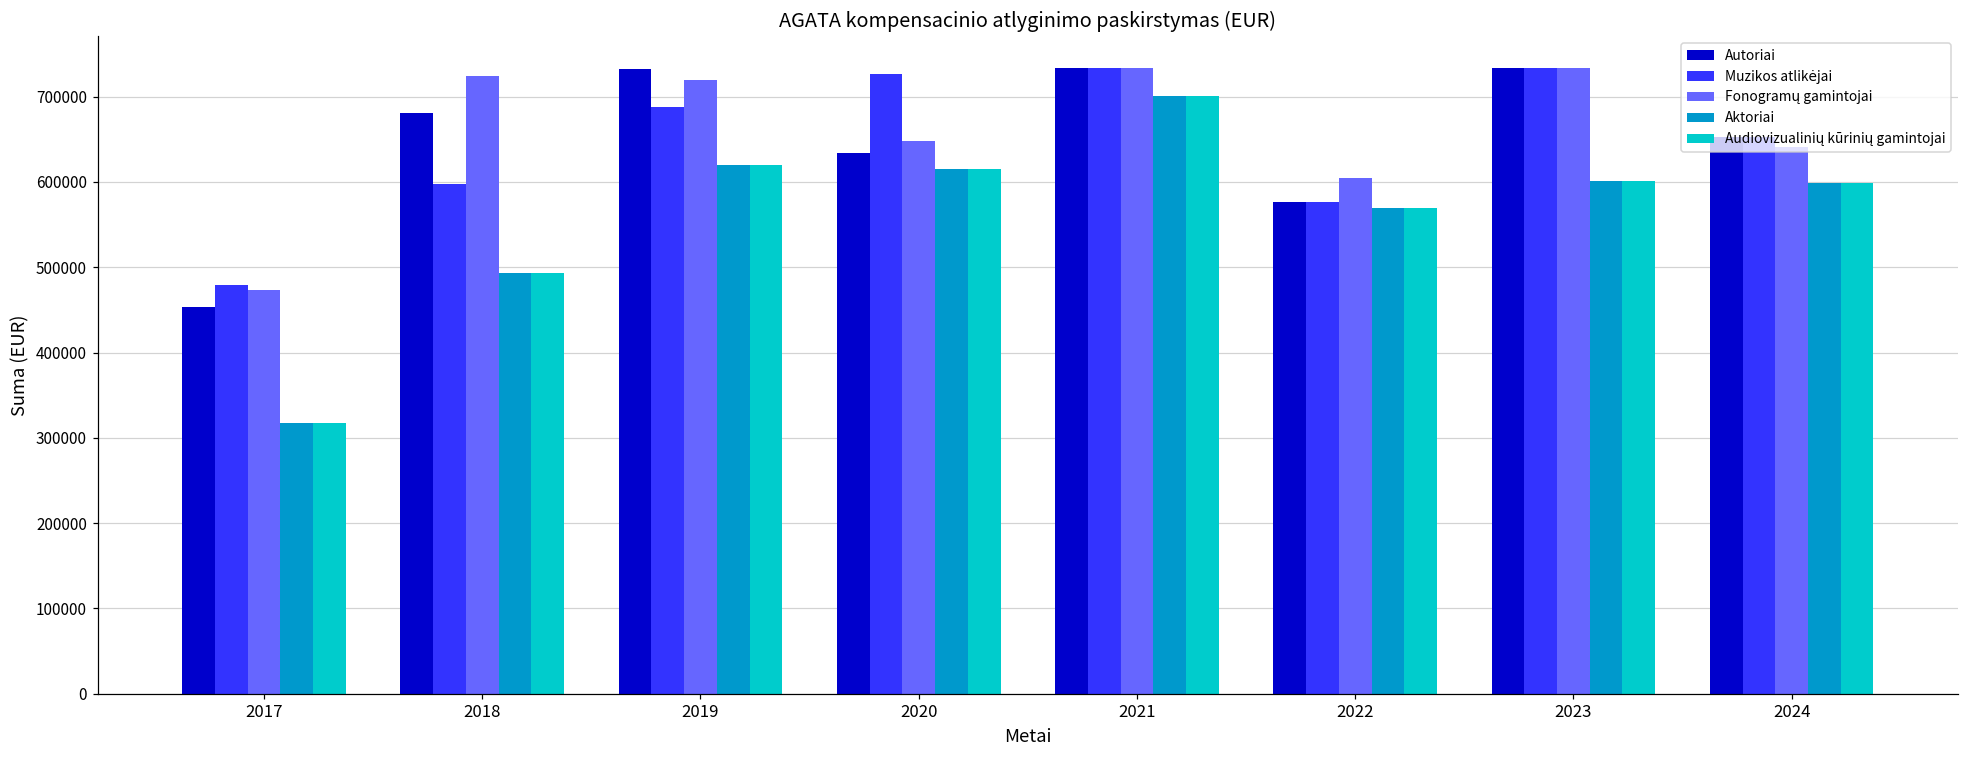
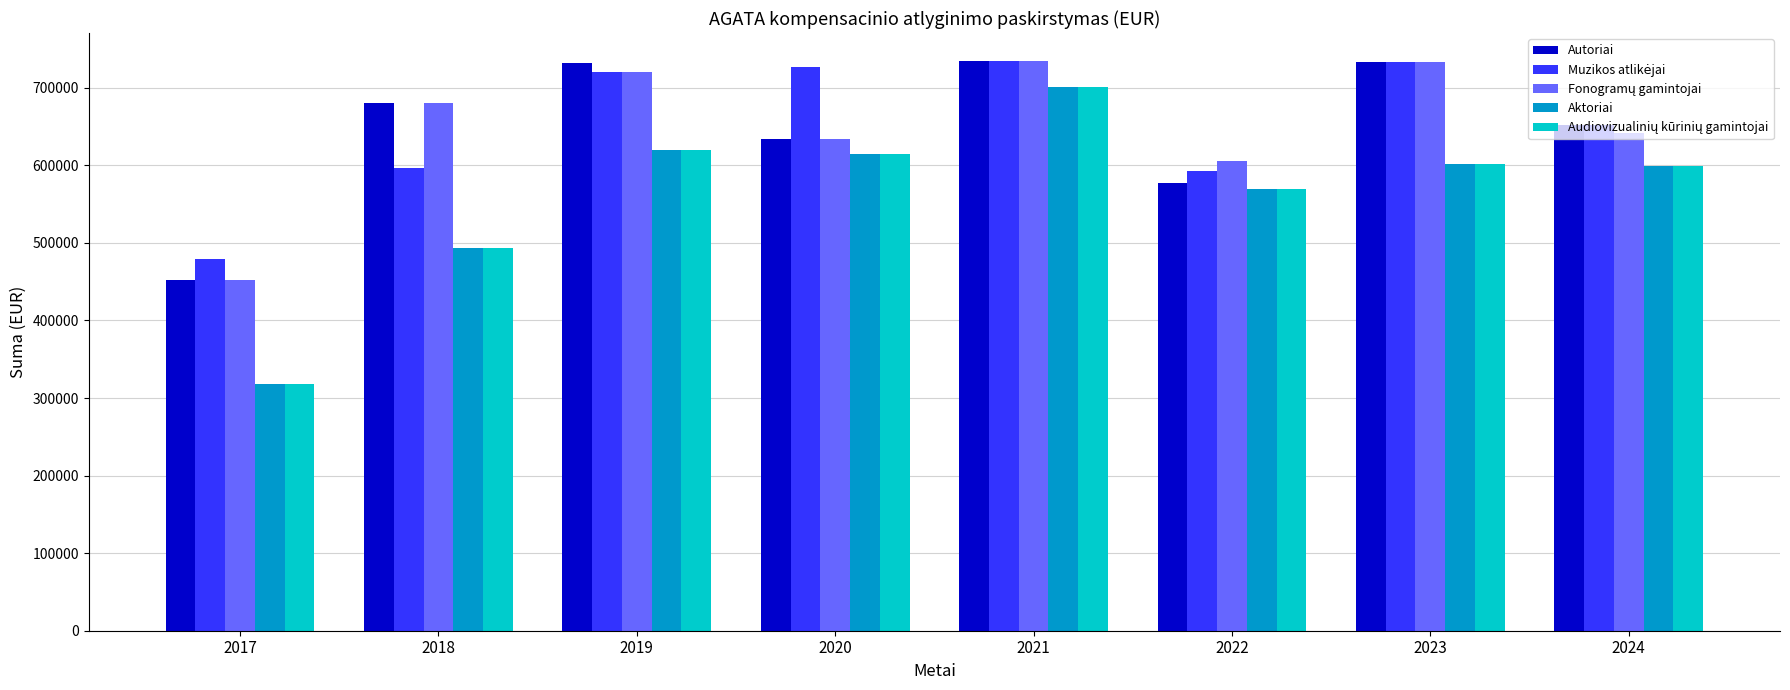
  {
    "Autoriai": {
      "2017": 450000,
      "2018": 680000,
      "2019": 730000,
      "2020": 630000,
      "2021": 730000,
      "2022": 580000,
      "2023": 730000
    },
    "Muzikos atlikėjai": {
      "2017": 480000,
      "2018": 600000,
-     "2019": 690000,
+     "2019": 720000,
      "2020": 730000,
      "2021": 730000,
-     "2022": 580000,
+     "2022": 590000,
      "2023": 730000
    },
    "Fonogramų gamintojai": {
-     "2017": 470000,
-     "2018": 720000,
+     "2017": 450000,
+     "2018": 680000,
      "2019": 720000,
-     "2020": 650000,
+     "2020": 630000,
      "2021": 730000,
      "2022": 610000,
      "2023": 730000
    }
  }
